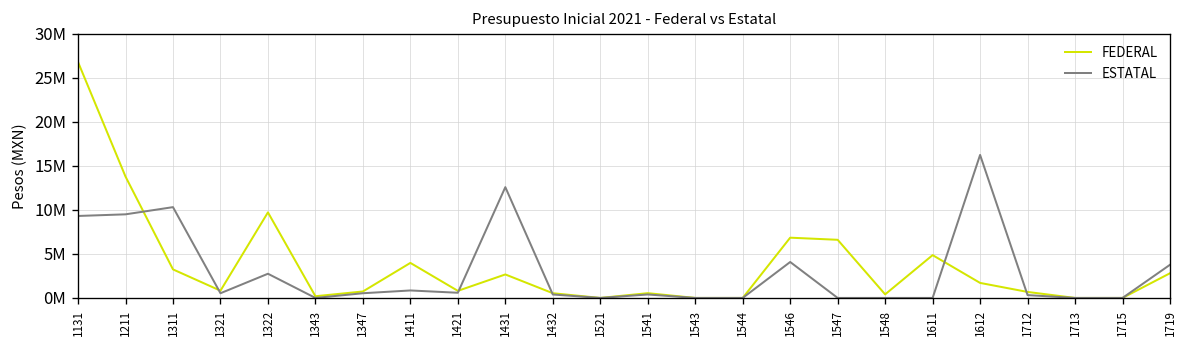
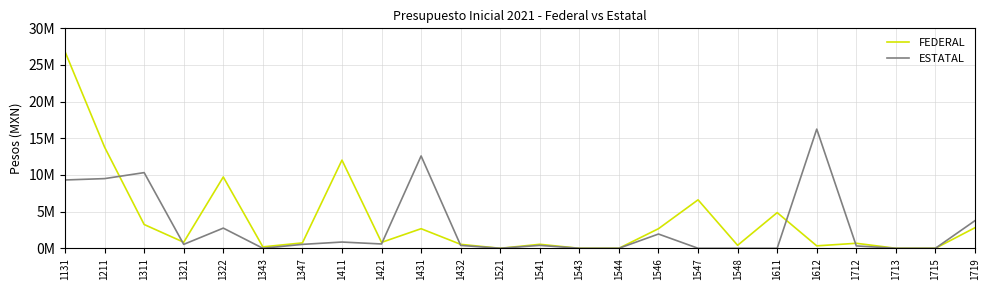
  {
    "FEDERAL": {
      "1131": 27000000,
      "1211": 14000000,
      "1311": 3000000,
      "1322": 10000000,
-     "1411": 4000000,
+     "1411": 12000000,
      "1431": 3000000,
-     "1546": 7000000,
+     "1546": 3000000,
      "1547": 7000000,
      "1548": 0,
      "1611": 5000000,
-     "1612": 2000000,
+     "1612": 0,
      "1712": 1000000,
      "1719": 3000000
    },
    "ESTATAL": {
      "1131": 9000000,
      "1211": 10000000,
      "1311": 10000000,
      "1322": 3000000,
      "1411": 1000000,
      "1431": 13000000,
-     "1546": 4000000,
+     "1546": 2000000,
      "1547": 0,
      "1548": 0,
      "1611": 0,
      "1612": 16000000,
      "1712": 0,
      "1719": 4000000
    }
  }
